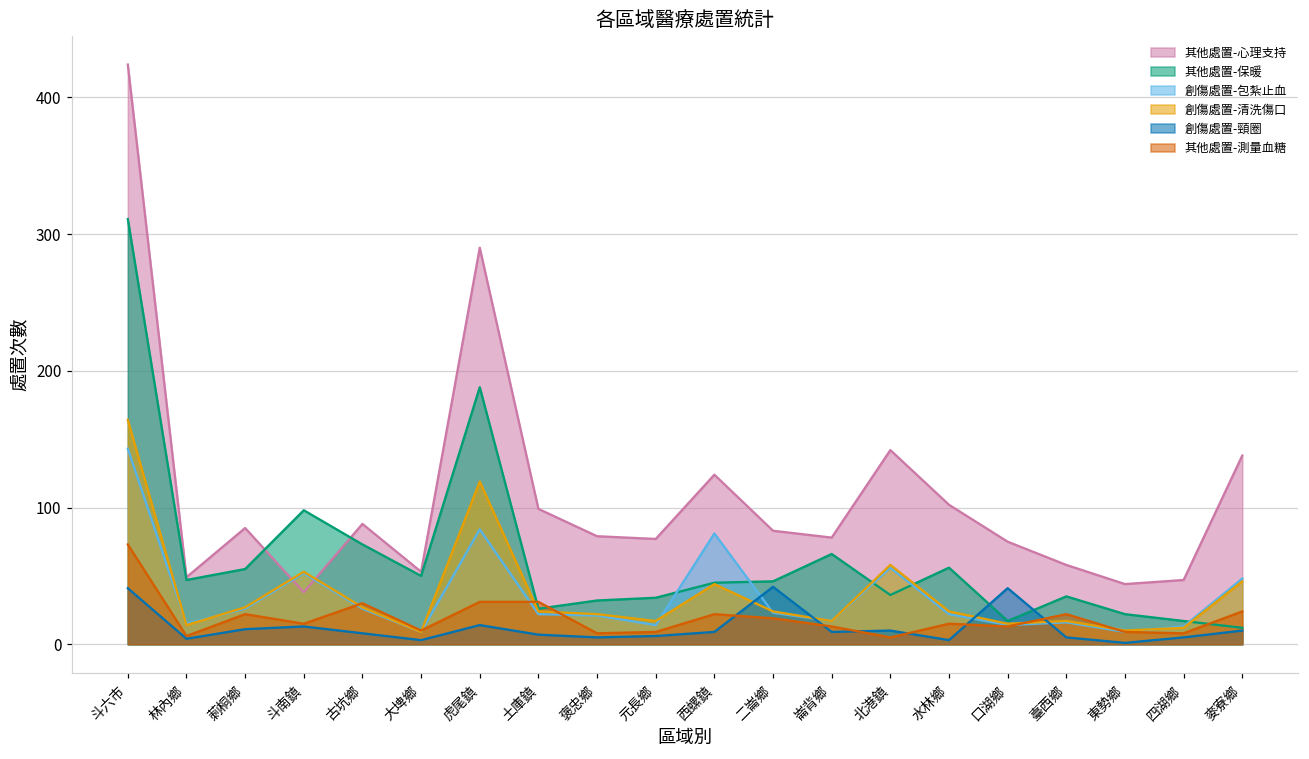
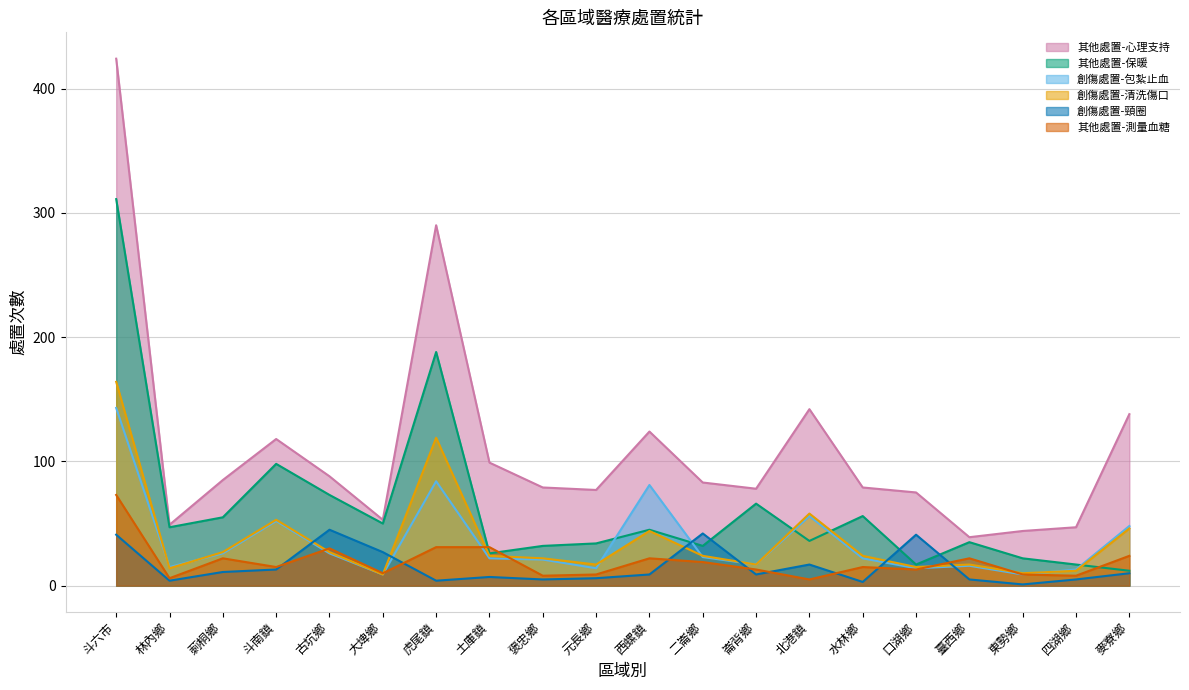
  {
    "其他處置-心理支持": {
      "斗六市": 424,
      "莿桐鄉": 85,
-     "斗南鎮": 38,
+     "斗南鎮": 118,
      "古坑鄉": 88,
      "大埤鄉": 53,
      "虎尾鎮": 290,
      "土庫鎮": 99,
      "褒忠鄉": 79,
      "元長鄉": 77,
      "西螺鎮": 124,
      "二崙鄉": 83,
      "崙背鄉": 78,
      "北港鎮": 142,
-     "水林鄉": 102,
+     "水林鄉": 79,
      "口湖鄉": 75,
-     "臺西鄉": 58,
+     "臺西鄉": 39,
      "東勢鄉": 44,
      "四湖鄉": 47,
      "麥寮鄉": 138
    },
    "其他處置-保暖": {
      "斗六市": 311,
      "莿桐鄉": 55,
      "斗南鎮": 98,
      "古坑鄉": 73,
      "大埤鄉": 50,
      "虎尾鎮": 188,
      "褒忠鄉": 32,
      "元長鄉": 34,
-     "二崙鄉": 46,
+     "二崙鄉": 32,
      "崙背鄉": 66,
      "北港鎮": 36,
      "水林鄉": 56,
      "臺西鄉": 35,
      "東勢鄉": 22,
      "四湖鄉": 17
    },
    "創傷處置-包紮止血": {
      "斗六市": 143,
      "虎尾鎮": 84,
      "元長鄉": 14,
      "西螺鎮": 81
    },
    "創傷處置-頸圈": {
      "斗六市": 41,
      "莿桐鄉": 11,
-     "古坑鄉": 8,
-     "大埤鄉": 3,
-     "虎尾鎮": 14,
+     "古坑鄉": 45,
+     "大埤鄉": 27,
+     "虎尾鎮": 4,
      "土庫鎮": 7,
      "褒忠鄉": 5,
      "元長鄉": 6,
      "西螺鎮": 9,
      "二崙鄉": 42,
      "崙背鄉": 9,
-     "北港鎮": 10,
+     "北港鎮": 17,
      "水林鄉": 3,
      "口湖鄉": 41,
      "臺西鄉": 5,
      "東勢鄉": 1,
      "四湖鄉": 5
    }
  }
